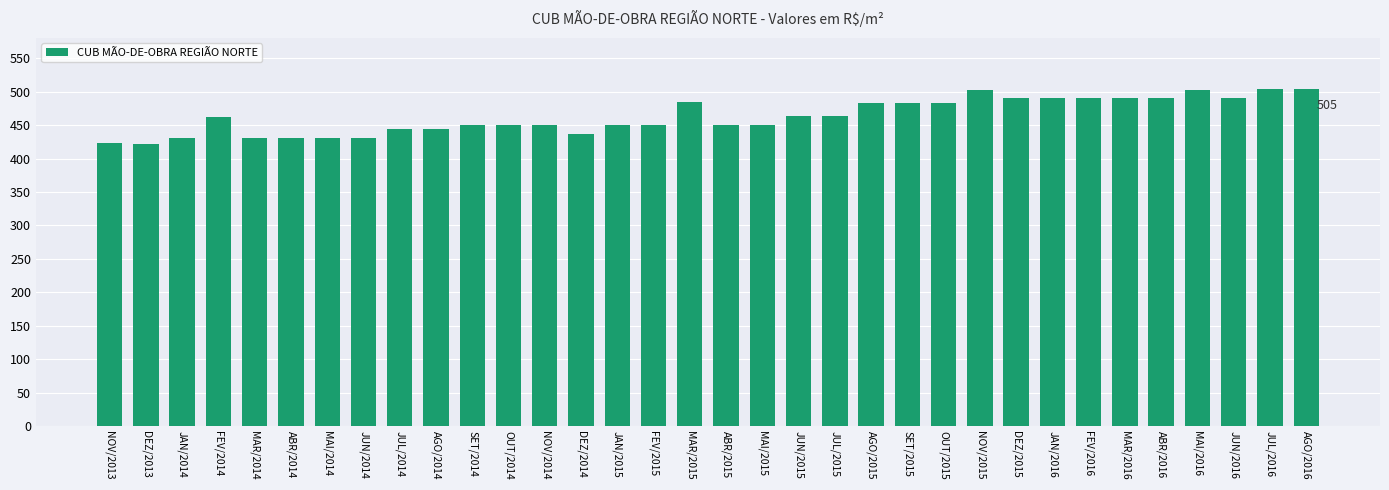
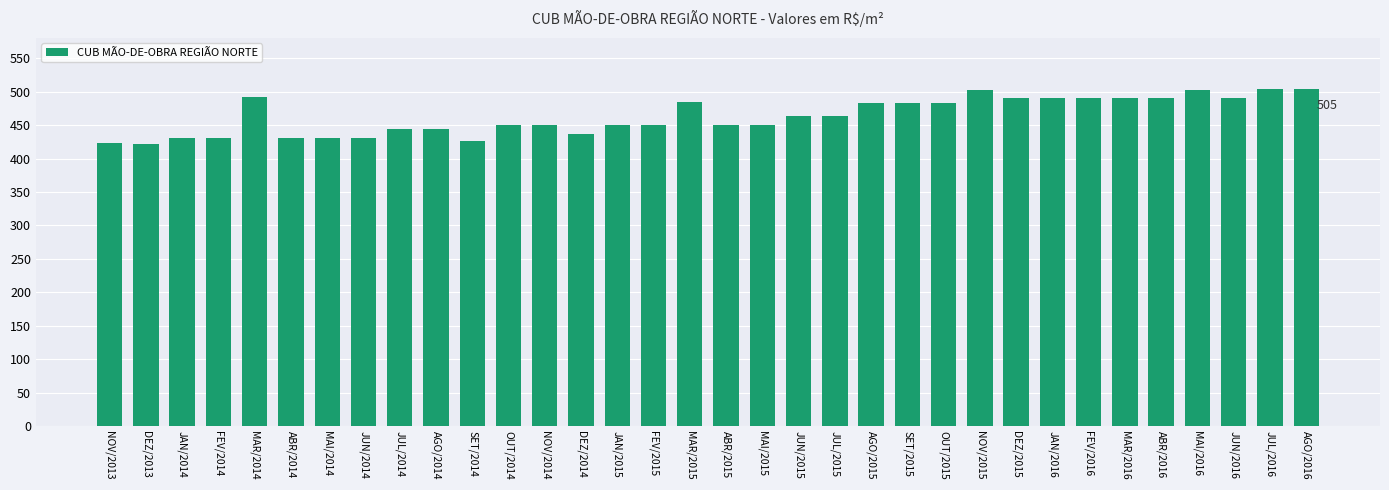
  {
    "NOV/2013": 420,
    "DEZ/2013": 420,
    "JAN/2014": 430,
-   "FEV/2014": 460,
-   "MAR/2014": 430,
+   "FEV/2014": 430,
+   "MAR/2014": 490,
    "ABR/2014": 430,
    "MAI/2014": 430,
    "JUN/2014": 430,
    "JUL/2014": 440,
    "AGO/2014": 440,
-   "SET/2014": 450,
+   "SET/2014": 430,
    "OUT/2014": 450,
    "NOV/2014": 450,
    "DEZ/2014": 440,
    "JAN/2015": 450,
    "FEV/2015": 450,
    "MAR/2015": 490,
    "ABR/2015": 450,
    "MAI/2015": 450,
    "JUN/2015": 460,
    "JUL/2015": 460,
    "AGO/2015": 480,
    "SET/2015": 480,
    "OUT/2015": 480,
    "NOV/2015": 500,
    "DEZ/2015": 490,
    "JAN/2016": 490,
    "FEV/2016": 490,
    "MAR/2016": 490,
    "ABR/2016": 490,
    "MAI/2016": 500,
    "JUN/2016": 490,
    "JUL/2016": 500
  }
